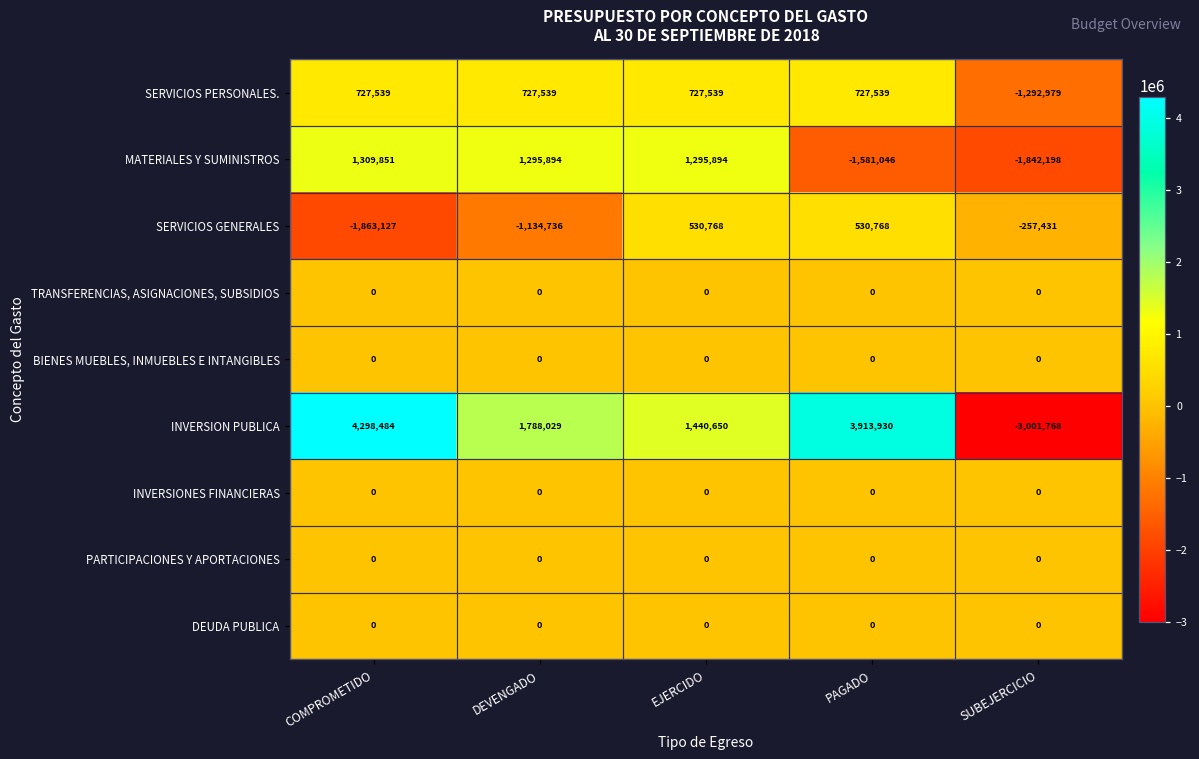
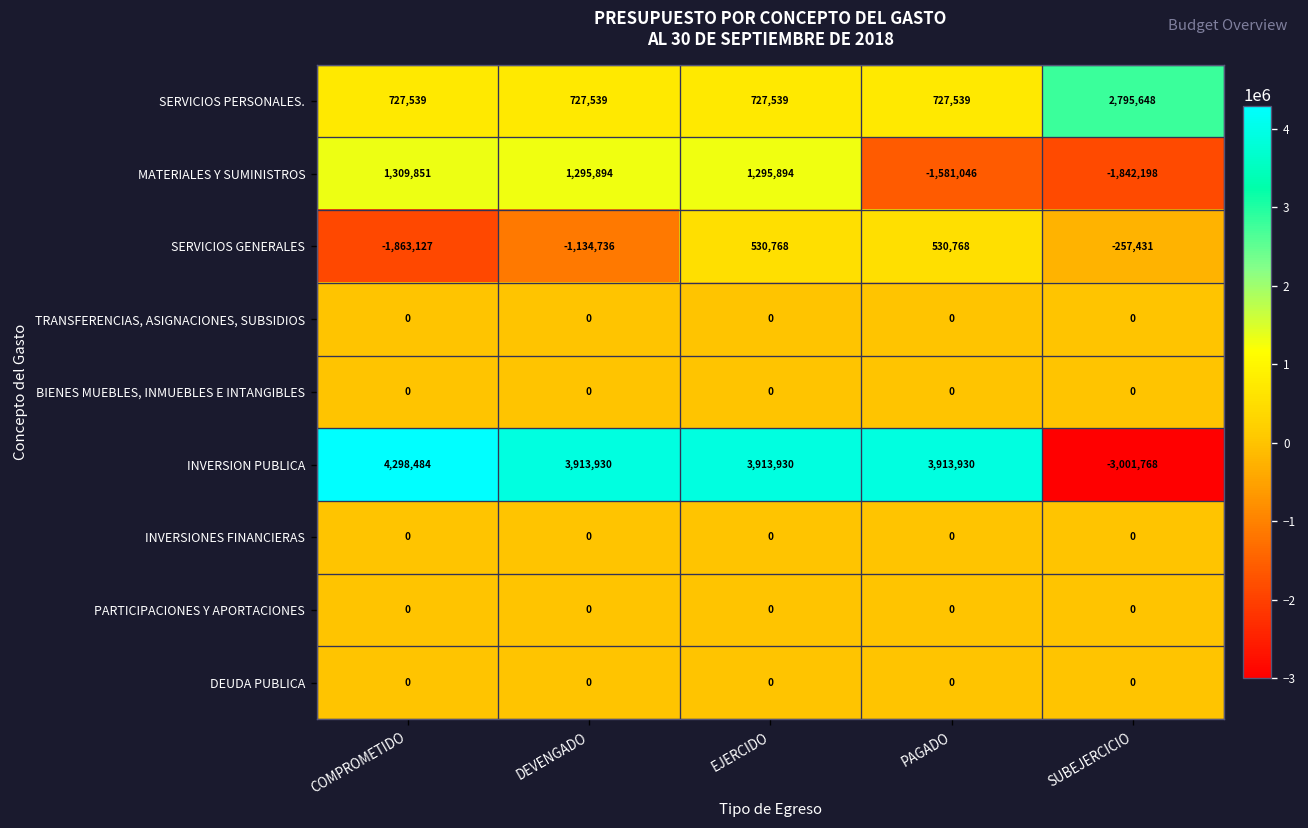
  {
    "SERVICIOS PERSONALES.": {
      "COMPROMETIDO": "727,539",
      "DEVENGADO": "727,539",
      "EJERCIDO": "727,539",
      "PAGADO": "727,539",
-     "SUBEJERCICIO": "-1,292,979"
+     "SUBEJERCICIO": "2,795,648"
    },
    "MATERIALES Y SUMINISTROS": {
      "COMPROMETIDO": "1,309,851",
      "DEVENGADO": "1,295,894",
      "EJERCIDO": "1,295,894",
      "PAGADO": "-1,581,046",
      "SUBEJERCICIO": "-1,842,198"
    },
    "SERVICIOS GENERALES": {
      "COMPROMETIDO": "-1,863,127",
      "DEVENGADO": "-1,134,736",
      "EJERCIDO": "530,768",
      "PAGADO": "530,768",
      "SUBEJERCICIO": "-257,431"
    },
    "TRANSFERENCIAS, ASIGNACIONES, SUBSIDIOS": {
      "COMPROMETIDO": "0",
      "DEVENGADO": "0",
      "EJERCIDO": "0",
      "PAGADO": "0",
      "SUBEJERCICIO": "0"
    },
    "BIENES MUEBLES, INMUEBLES E INTANGIBLES": {
      "COMPROMETIDO": "0",
      "DEVENGADO": "0",
      "EJERCIDO": "0",
      "PAGADO": "0",
      "SUBEJERCICIO": "0"
    },
    "INVERSION PUBLICA": {
      "COMPROMETIDO": "4,298,484",
-     "DEVENGADO": "1,788,029",
-     "EJERCIDO": "1,440,650",
+     "DEVENGADO": "3,913,930",
+     "EJERCIDO": "3,913,930",
      "PAGADO": "3,913,930",
      "SUBEJERCICIO": "-3,001,768"
    },
    "INVERSIONES FINANCIERAS": {
      "COMPROMETIDO": "0",
      "DEVENGADO": "0",
      "EJERCIDO": "0",
      "PAGADO": "0",
      "SUBEJERCICIO": "0"
    },
    "PARTICIPACIONES Y APORTACIONES": {
      "COMPROMETIDO": "0",
      "DEVENGADO": "0",
      "EJERCIDO": "0",
      "PAGADO": "0",
      "SUBEJERCICIO": "0"
    },
    "DEUDA PUBLICA": {
      "COMPROMETIDO": "0",
      "DEVENGADO": "0",
      "EJERCIDO": "0",
      "PAGADO": "0",
      "SUBEJERCICIO": "0"
    }
  }
